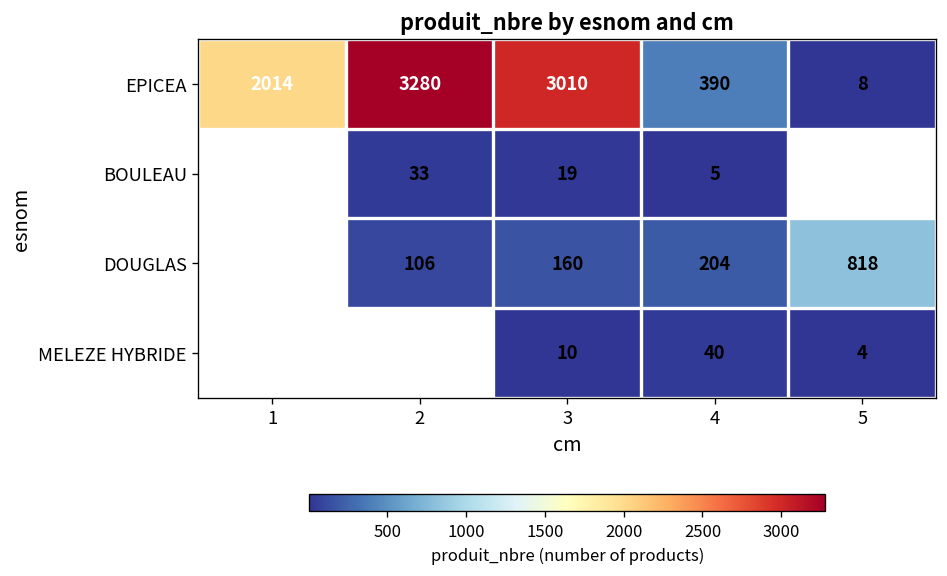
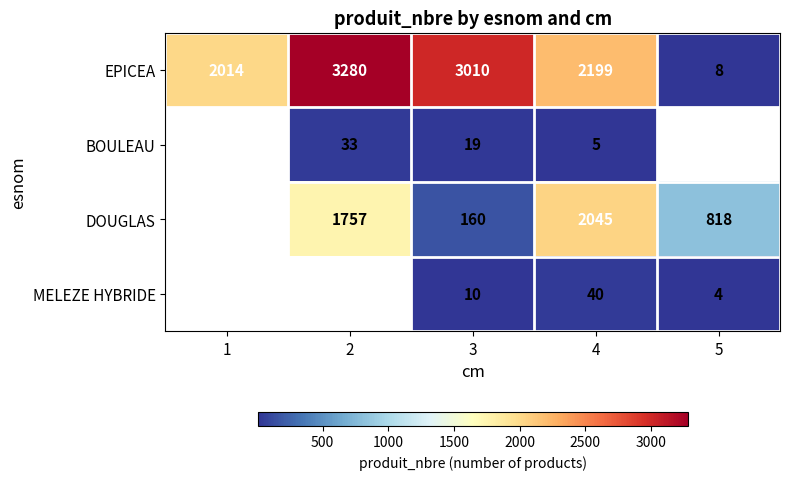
  {
    "EPICEA": {
      "1": 2014,
      "2": 3280,
      "3": 3010,
-     "4": 390,
+     "4": 2199,
      "5": 8
    },
    "BOULEAU": {
      "2": 33,
      "3": 19,
      "4": 5
    },
    "DOUGLAS": {
-     "2": 106,
+     "2": 1757,
      "3": 160,
-     "4": 204,
+     "4": 2045,
      "5": 818
    },
    "MELEZE HYBRIDE": {
      "3": 10,
      "4": 40,
      "5": 4
    }
  }
